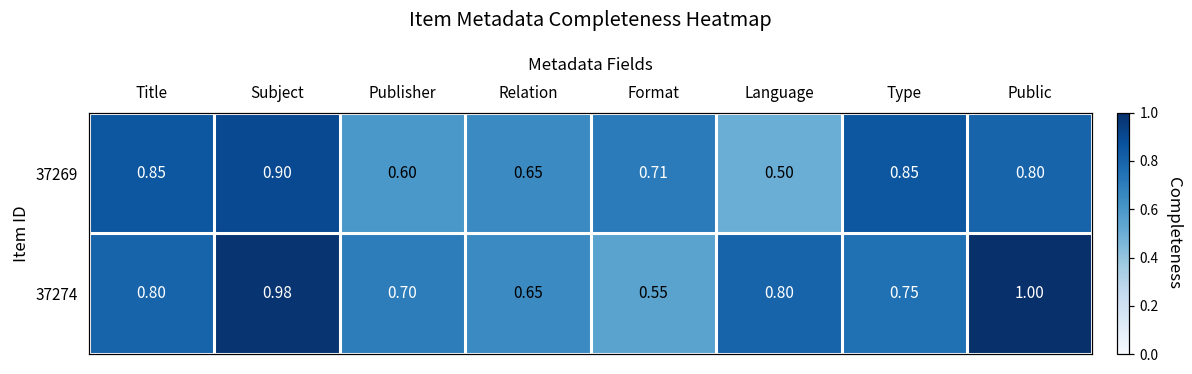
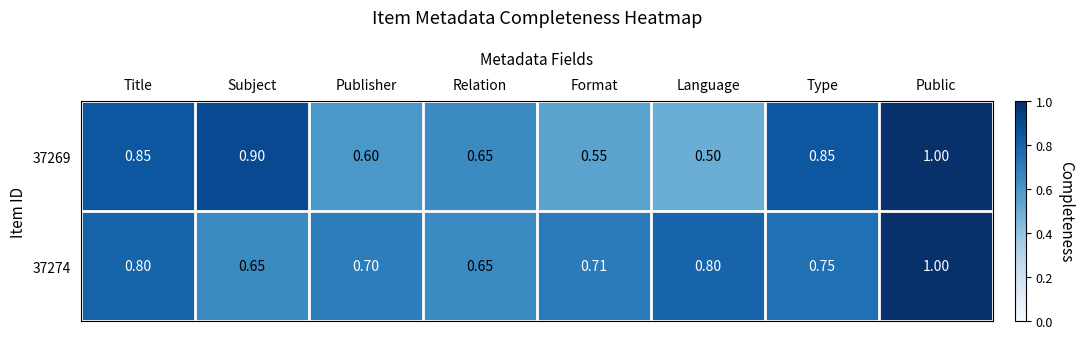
  {
    "37269": {
      "Title": 0.85,
      "Subject": 0.90,
      "Publisher": 0.60,
      "Relation": 0.65,
-     "Format": 0.71,
+     "Format": 0.55,
      "Language": 0.50,
      "Type": 0.85,
-     "Public": 0.80
+     "Public": 1.00
    },
    "37274": {
      "Title": 0.80,
-     "Subject": 0.98,
+     "Subject": 0.65,
      "Publisher": 0.70,
      "Relation": 0.65,
-     "Format": 0.55,
+     "Format": 0.71,
      "Language": 0.80,
      "Type": 0.75,
      "Public": 1.00
    }
  }
